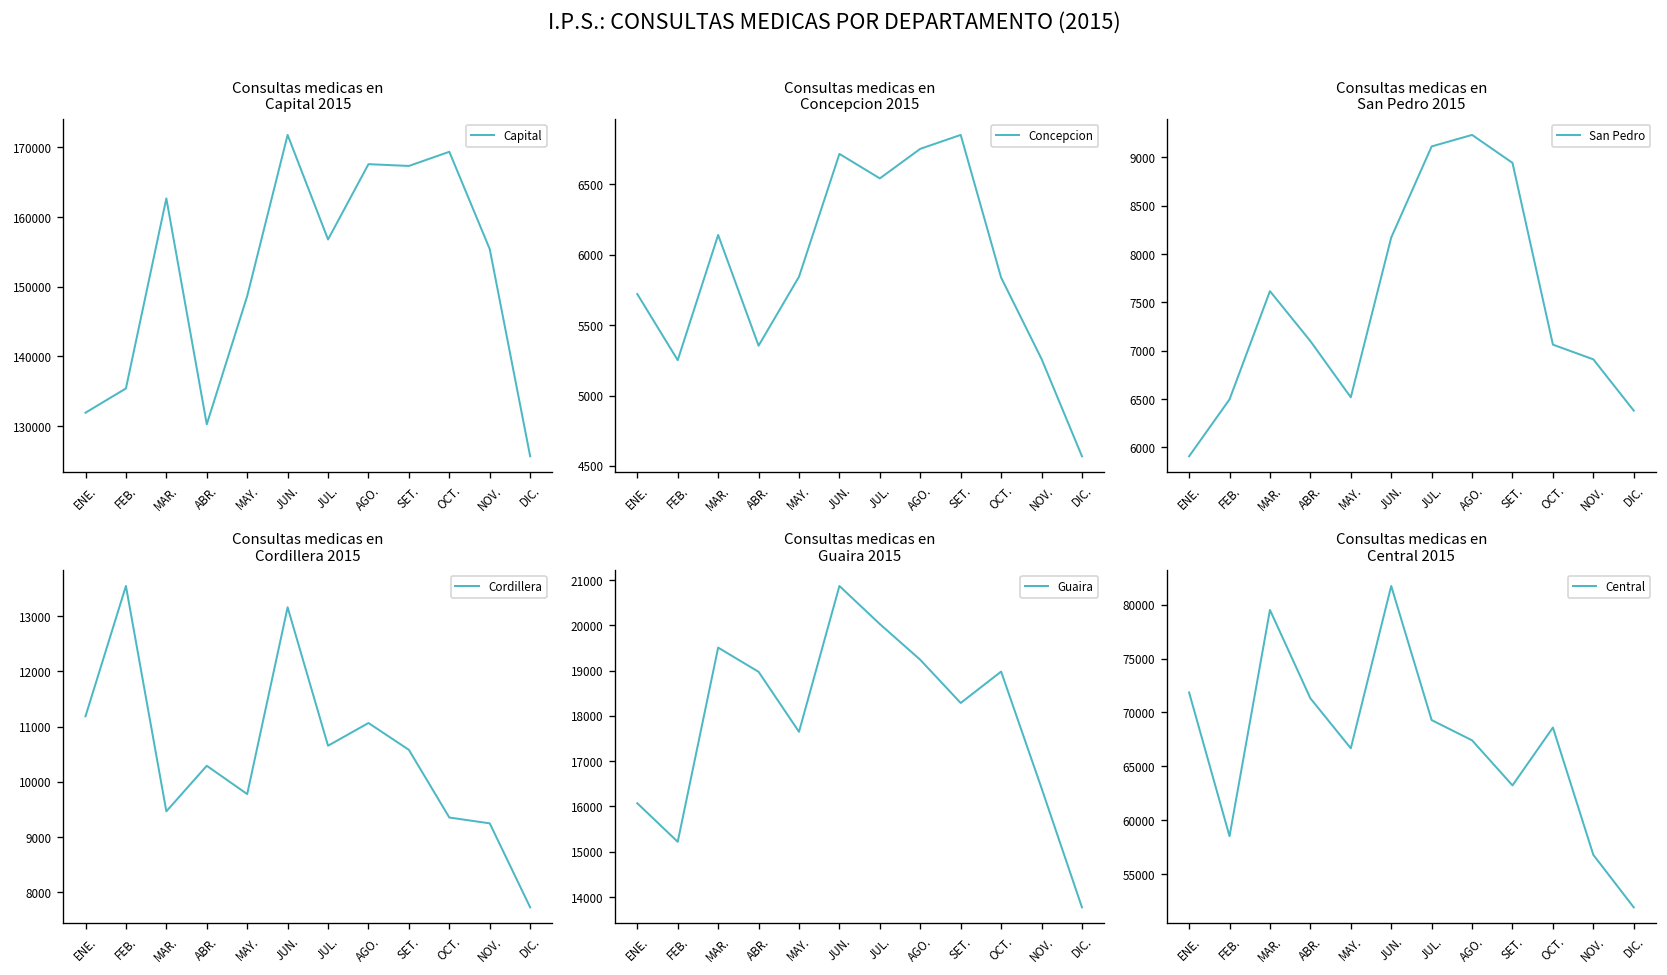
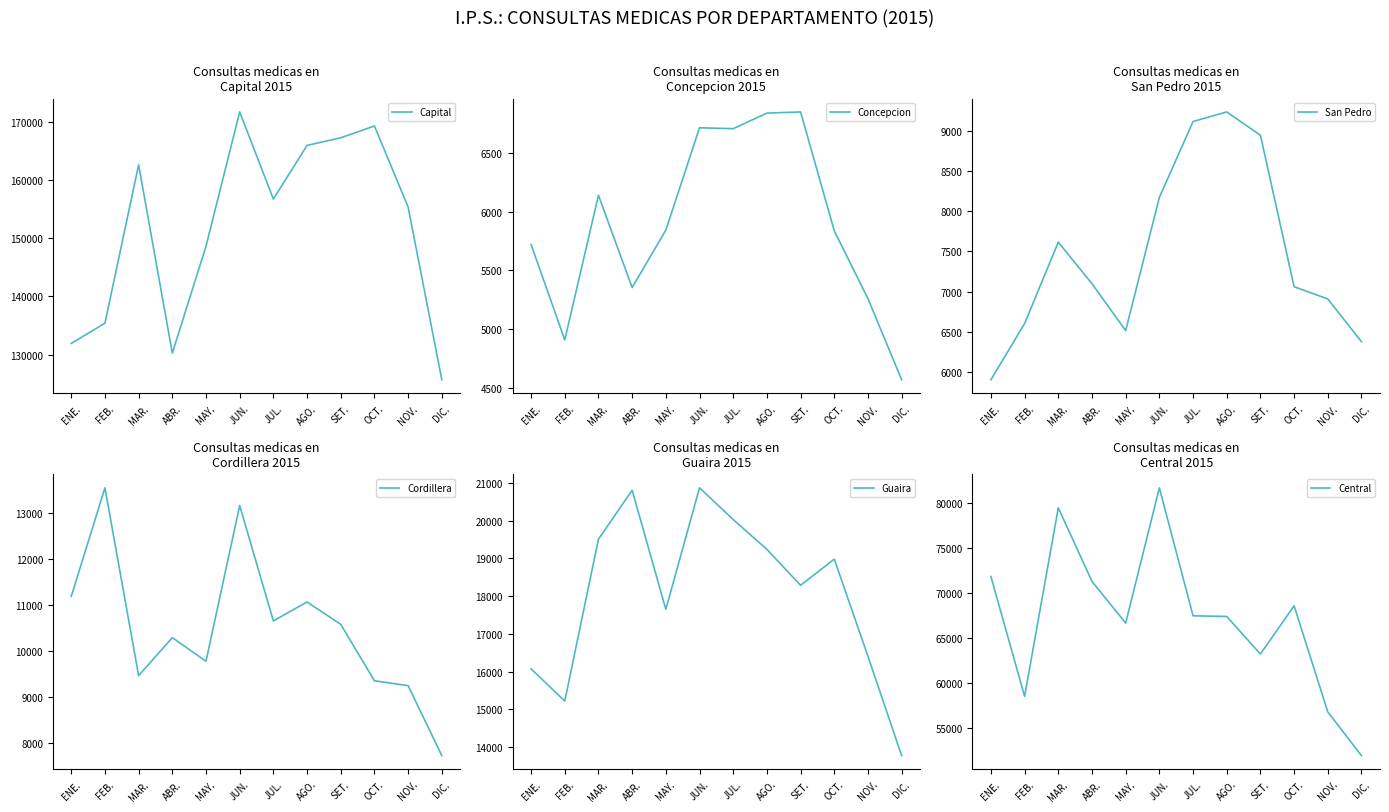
  {
    "Consultas medicas en Capital 2015": {
      "ENE.": 132000,
      "FEB.": 135000,
      "MAR.": 163000,
      "ABR.": 130000,
      "MAY.": 149000,
      "JUN.": 172000,
      "JUL.": 157000,
-     "AGO.": 168000,
+     "AGO.": 166000,
      "SET.": 167000,
      "OCT.": 169000,
      "NOV.": 155000,
      "DIC.": 126000
    },
    "Consultas medicas en Concepcion 2015": {
      "ENE.": 5720,
-     "FEB.": 5250,
+     "FEB.": 4910,
      "MAR.": 6140,
      "ABR.": 5350,
      "MAY.": 5840,
      "JUN.": 6720,
-     "JUL.": 6540,
-     "AGO.": 6750,
+     "JUL.": 6710,
+     "AGO.": 6840,
      "SET.": 6850,
      "OCT.": 5840,
      "NOV.": 5260,
      "DIC.": 4570
    },
    "Consultas medicas en San Pedro 2015": {
      "ENE.": 5900,
-     "FEB.": 6500,
+     "FEB.": 6600,
      "MAR.": 7600,
      "ABR.": 7100,
      "MAY.": 6500,
      "JUN.": 8200,
      "JUL.": 9100,
      "AGO.": 9200,
      "SET.": 8900,
      "OCT.": 7100,
      "NOV.": 6900,
      "DIC.": 6400
    },
    "Consultas medicas en Cordillera 2015": {
      "ENE.": 11200,
      "FEB.": 13600,
      "MAR.": 9500,
      "ABR.": 10300,
      "MAY.": 9800,
      "JUN.": 13200,
      "JUL.": 10700,
      "AGO.": 11100,
      "SET.": 10600,
      "OCT.": 9400,
      "NOV.": 9200,
      "DIC.": 7700
    },
    "Consultas medicas en Guaira 2015": {
      "ENE.": 16100,
      "FEB.": 15200,
      "MAR.": 19500,
-     "ABR.": 19000,
+     "ABR.": 20800,
      "MAY.": 17600,
      "JUN.": 20900,
      "JUL.": 20000,
      "AGO.": 19200,
      "SET.": 18300,
      "OCT.": 19000,
      "NOV.": 16400,
      "DIC.": 13800
    },
    "Consultas medicas en Central 2015": {
      "ENE.": 72000,
      "FEB.": 59000,
      "MAR.": 80000,
      "ABR.": 71000,
      "MAY.": 67000,
      "JUN.": 82000,
-     "JUL.": 69000,
+     "JUL.": 67000,
      "AGO.": 67000,
      "SET.": 63000,
      "OCT.": 69000,
      "NOV.": 57000,
      "DIC.": 52000
    }
  }
